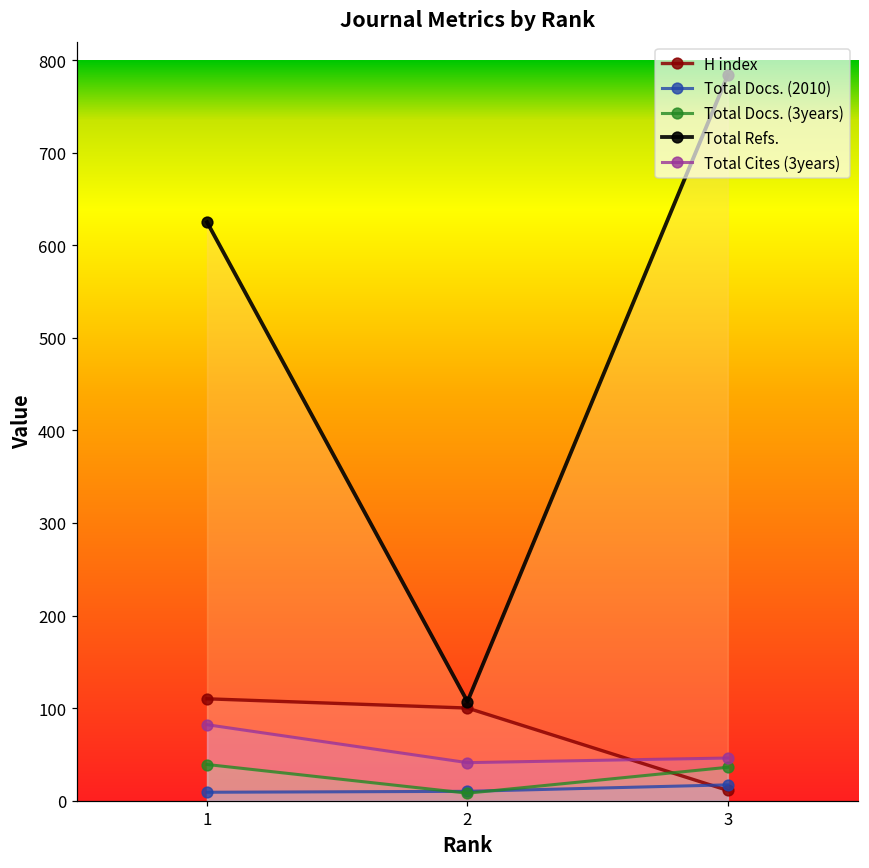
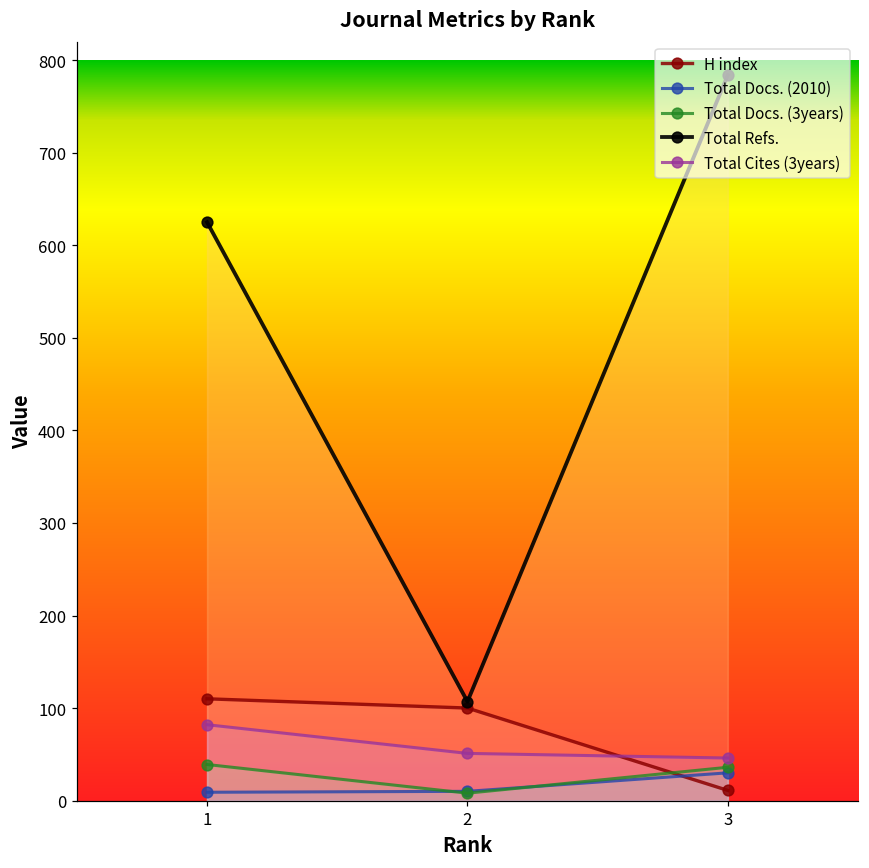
  {
    "H index": {
      "1": 110,
      "2": 100,
      "3": 10
    },
    "Total Docs. (2010)": {
      "1": 10,
-     "3": 20
+     "3": 30
    },
    "Total Docs. (3years)": {
      "1": 40,
      "3": 40
    },
    "Total Refs.": {
      "1": 630,
      "2": 110
    },
    "Total Cites (3years)": {
      "1": 80,
-     "2": 40,
+     "2": 50,
      "3": 50
    }
  }
